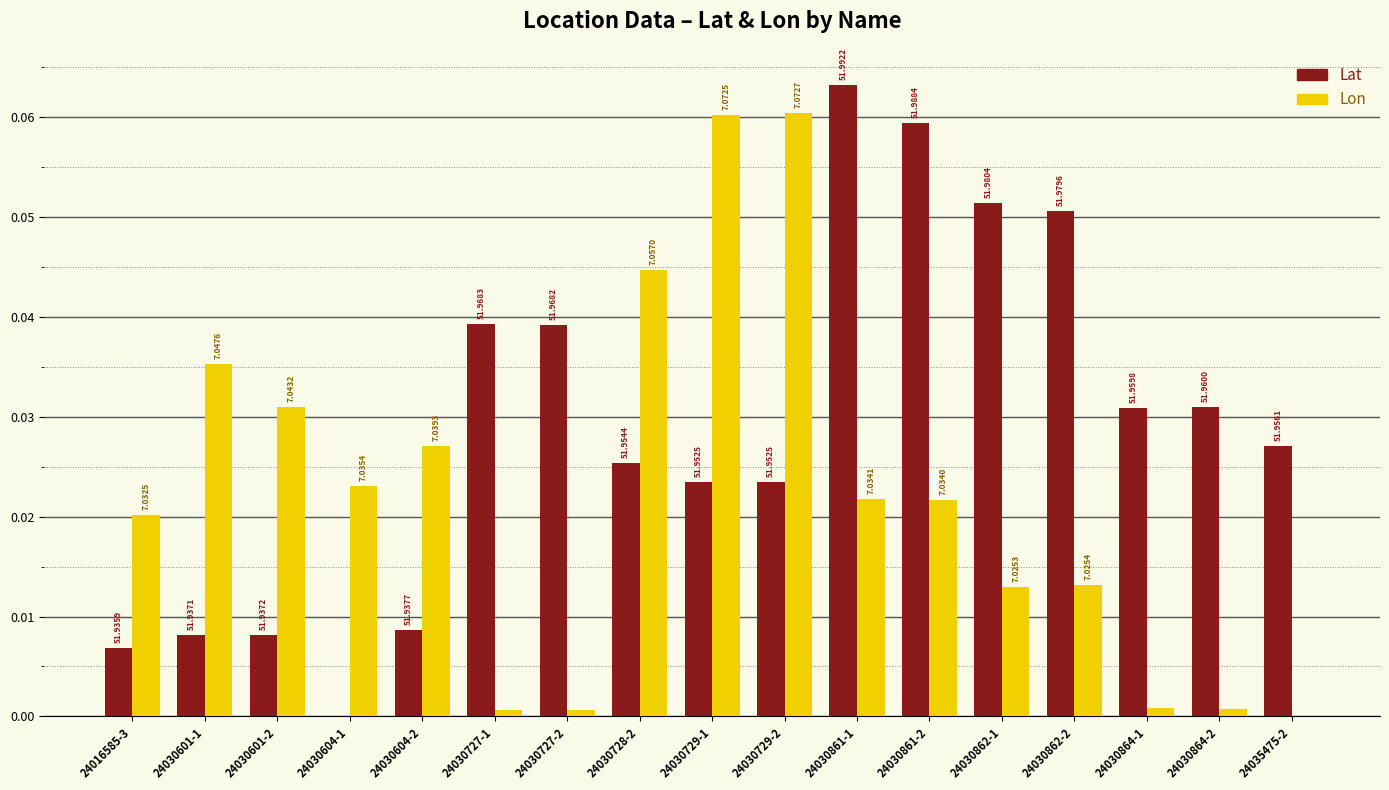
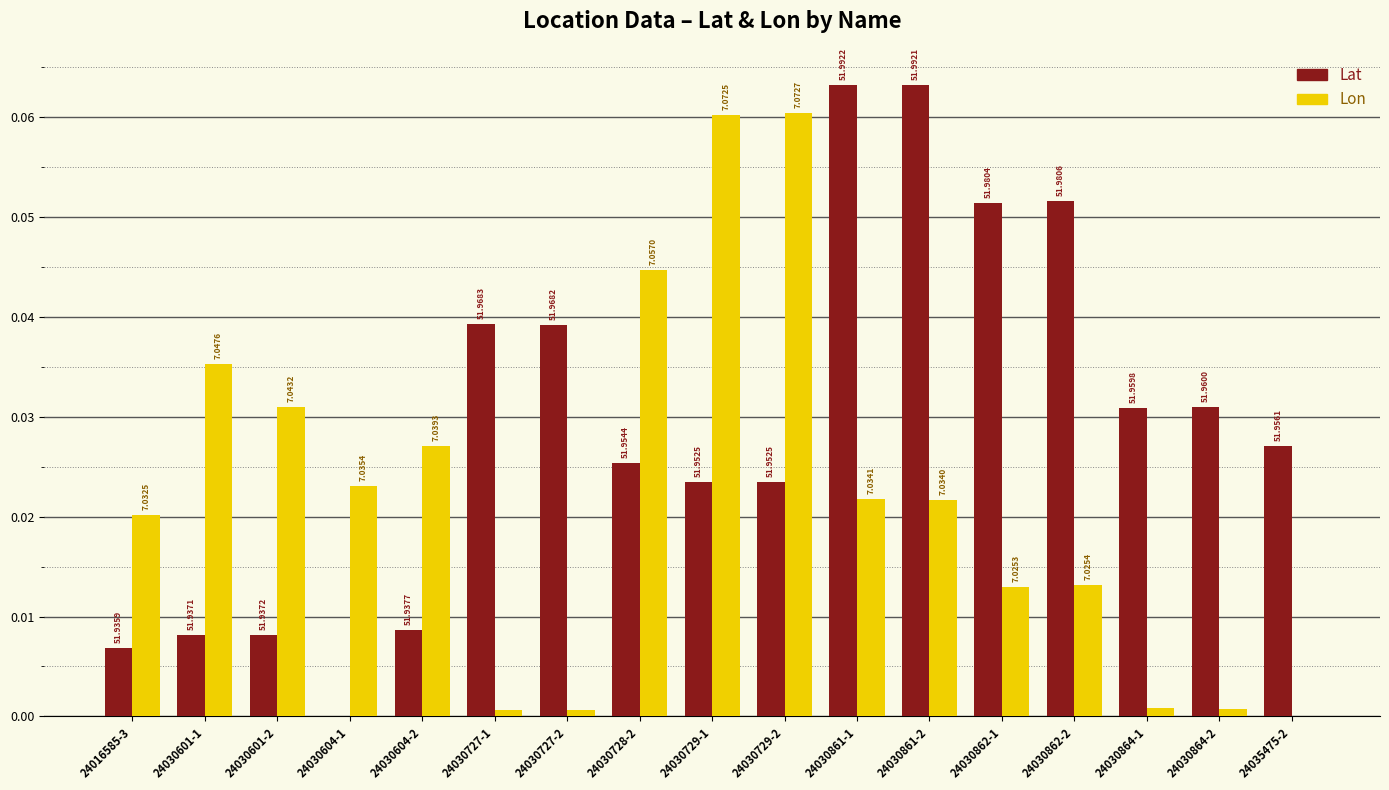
  {
    "Lat": {
-     "24030861-2": 51.9884,
-     "24030862-2": 51.9796
+     "24030861-2": 51.9921,
+     "24030862-2": 51.9806
    },
    "Lon": {
      "24030727-1": 0.001,
      "24030727-2": 0.001,
      "24030864-1": 0.001,
      "24030864-2": 0.001,
      "24035475-2": 0.000
    }
  }
